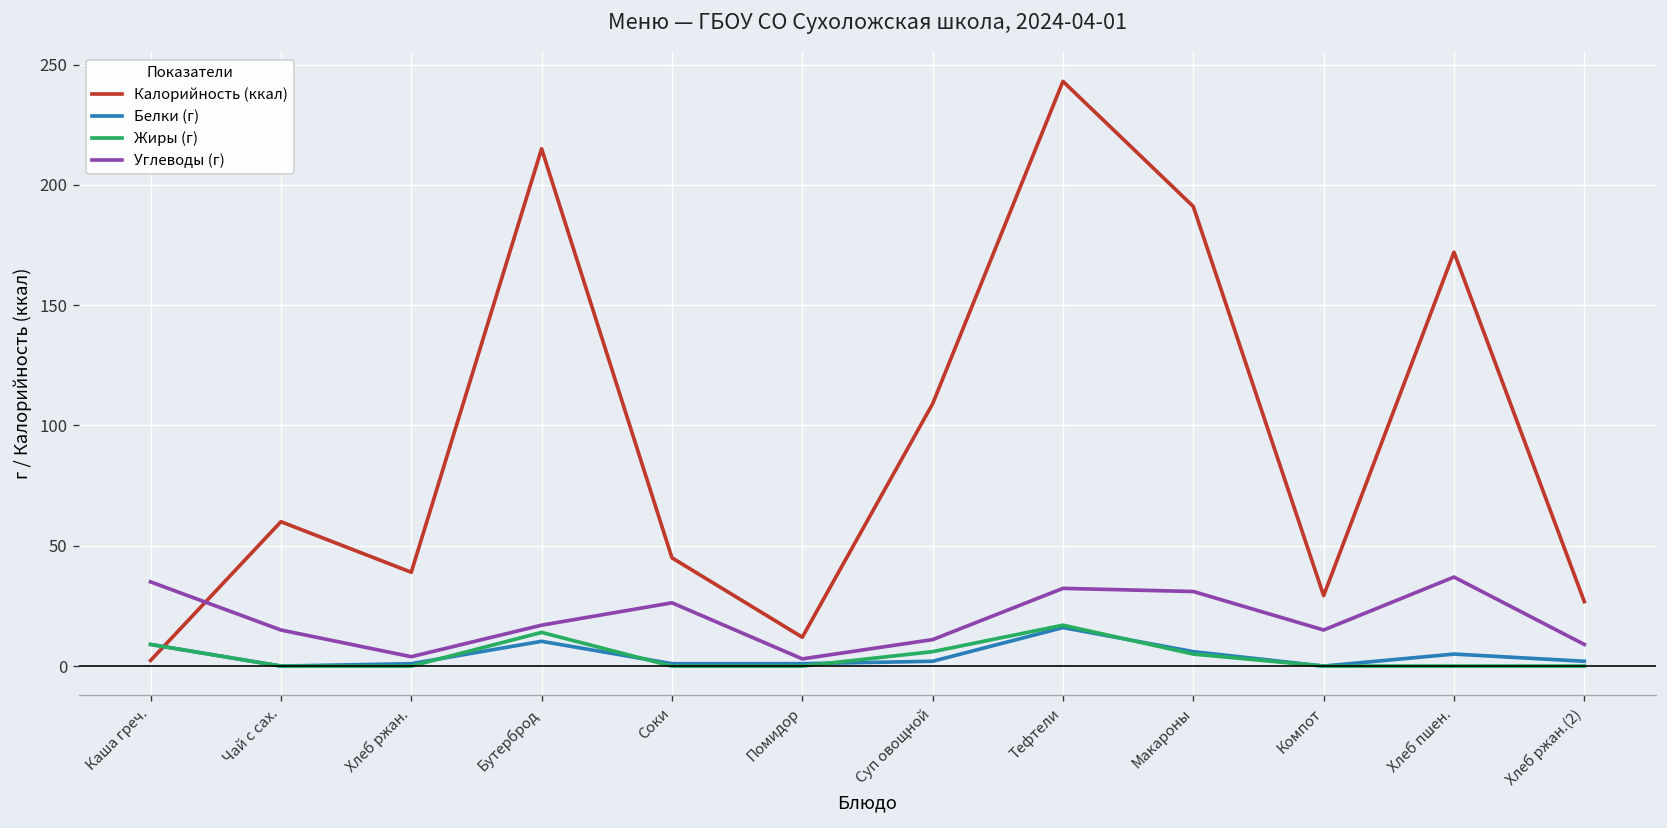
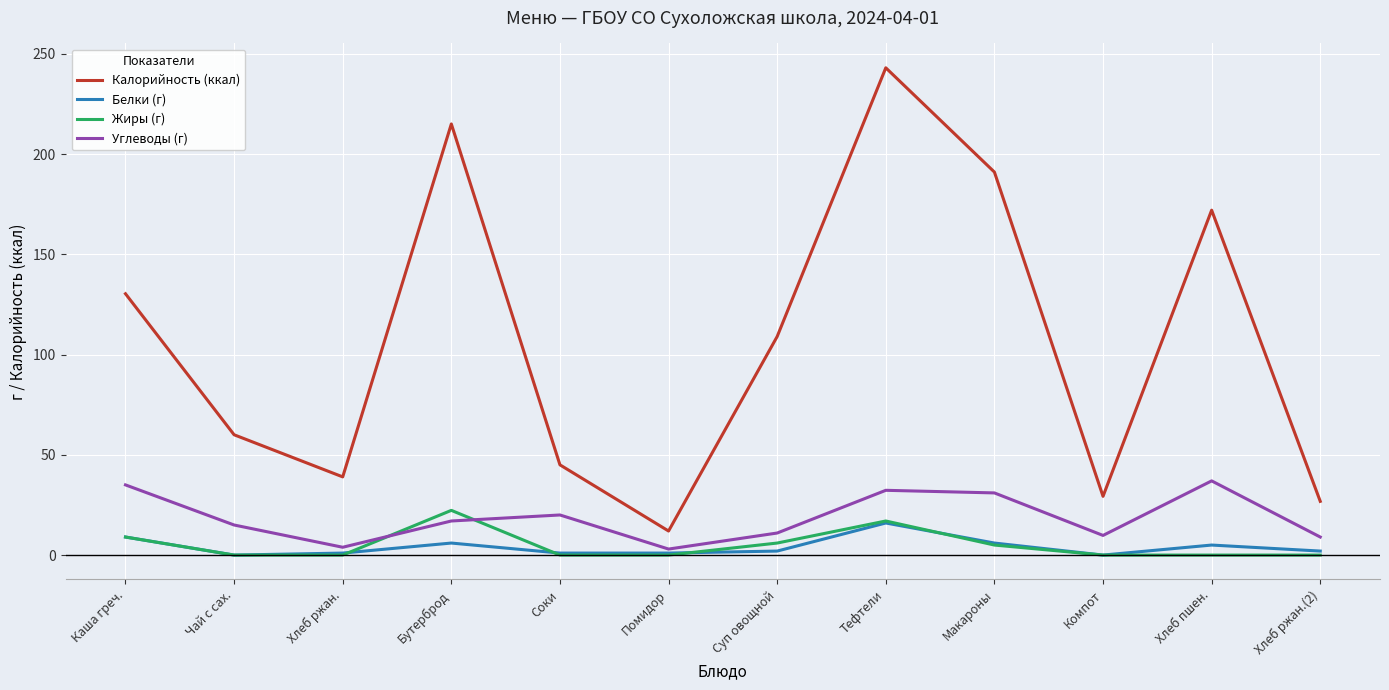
  {
    "Калорийность (ккал)": {
-     "Каша греч.": 2,
+     "Каша греч.": 130,
      "Чай с сах.": 60,
      "Хлеб ржан.": 39,
      "Бутерброд": 215,
      "Соки": 45,
      "Помидор": 12,
      "Суп овощной": 109,
      "Тефтели": 243,
      "Макароны": 191,
      "Компот": 29,
      "Хлеб пшен.": 172,
      "Хлеб ржан.(2)": 27
    },
    "Белки (г)": {
-     "Бутерброд": 10,
+     "Бутерброд": 6,
      "Суп овощной": 2,
      "Хлеб пшен.": 5,
      "Хлеб ржан.(2)": 2
    },
    "Жиры (г)": {
-     "Бутерброд": 14,
+     "Бутерброд": 22,
      "Суп овощной": 6,
      "Хлеб пшен.": 0,
      "Хлеб ржан.(2)": 0
    },
    "Углеводы (г)": {
      "Каша греч.": 35,
      "Чай с сах.": 15,
      "Хлеб ржан.": 4,
      "Бутерброд": 17,
-     "Соки": 26,
+     "Соки": 20,
      "Помидор": 3,
      "Суп овощной": 11,
      "Тефтели": 32,
      "Макароны": 31,
-     "Компот": 15,
+     "Компот": 10,
      "Хлеб пшен.": 37,
      "Хлеб ржан.(2)": 9
    }
  }
